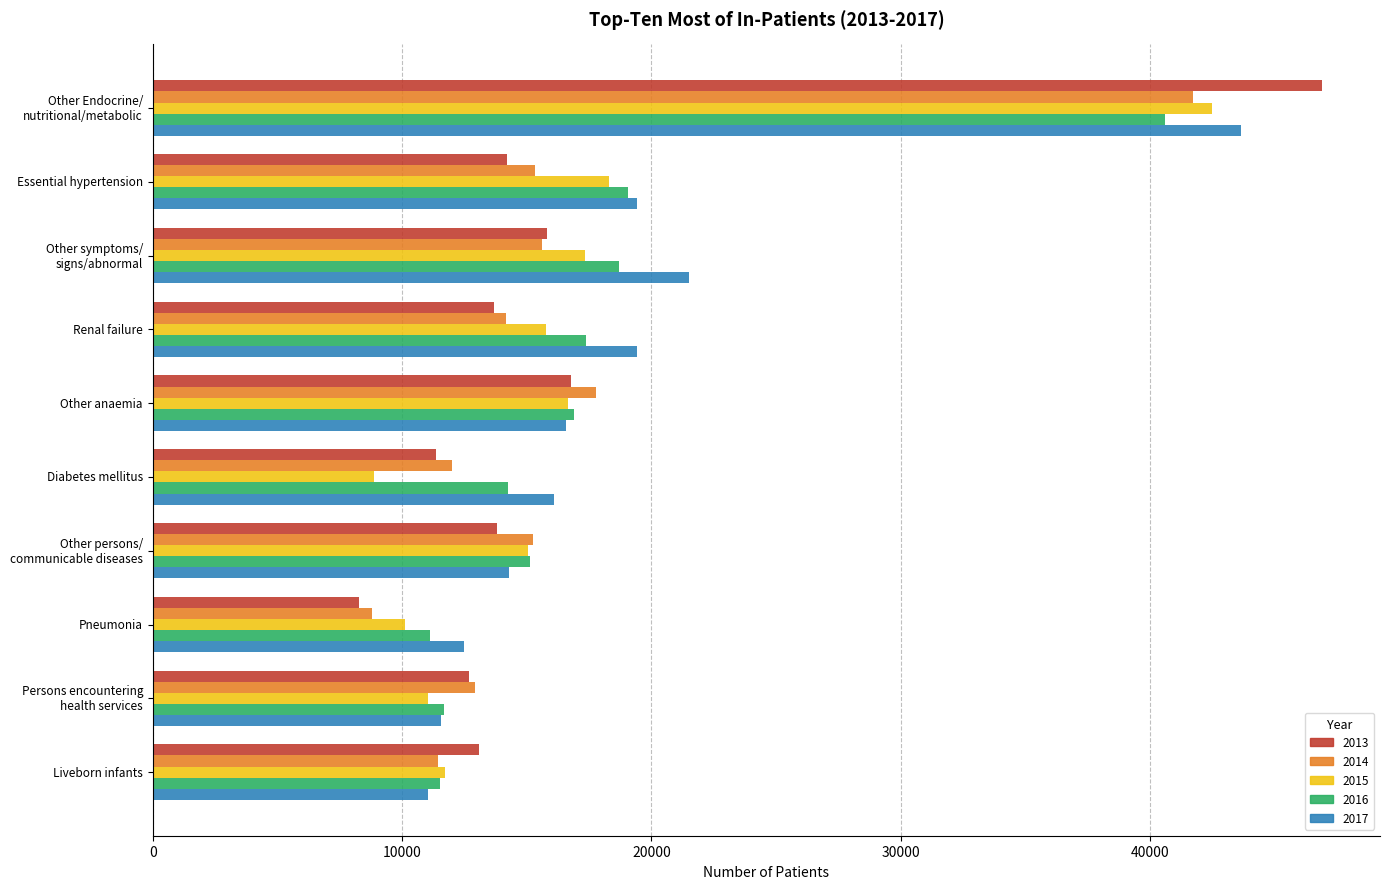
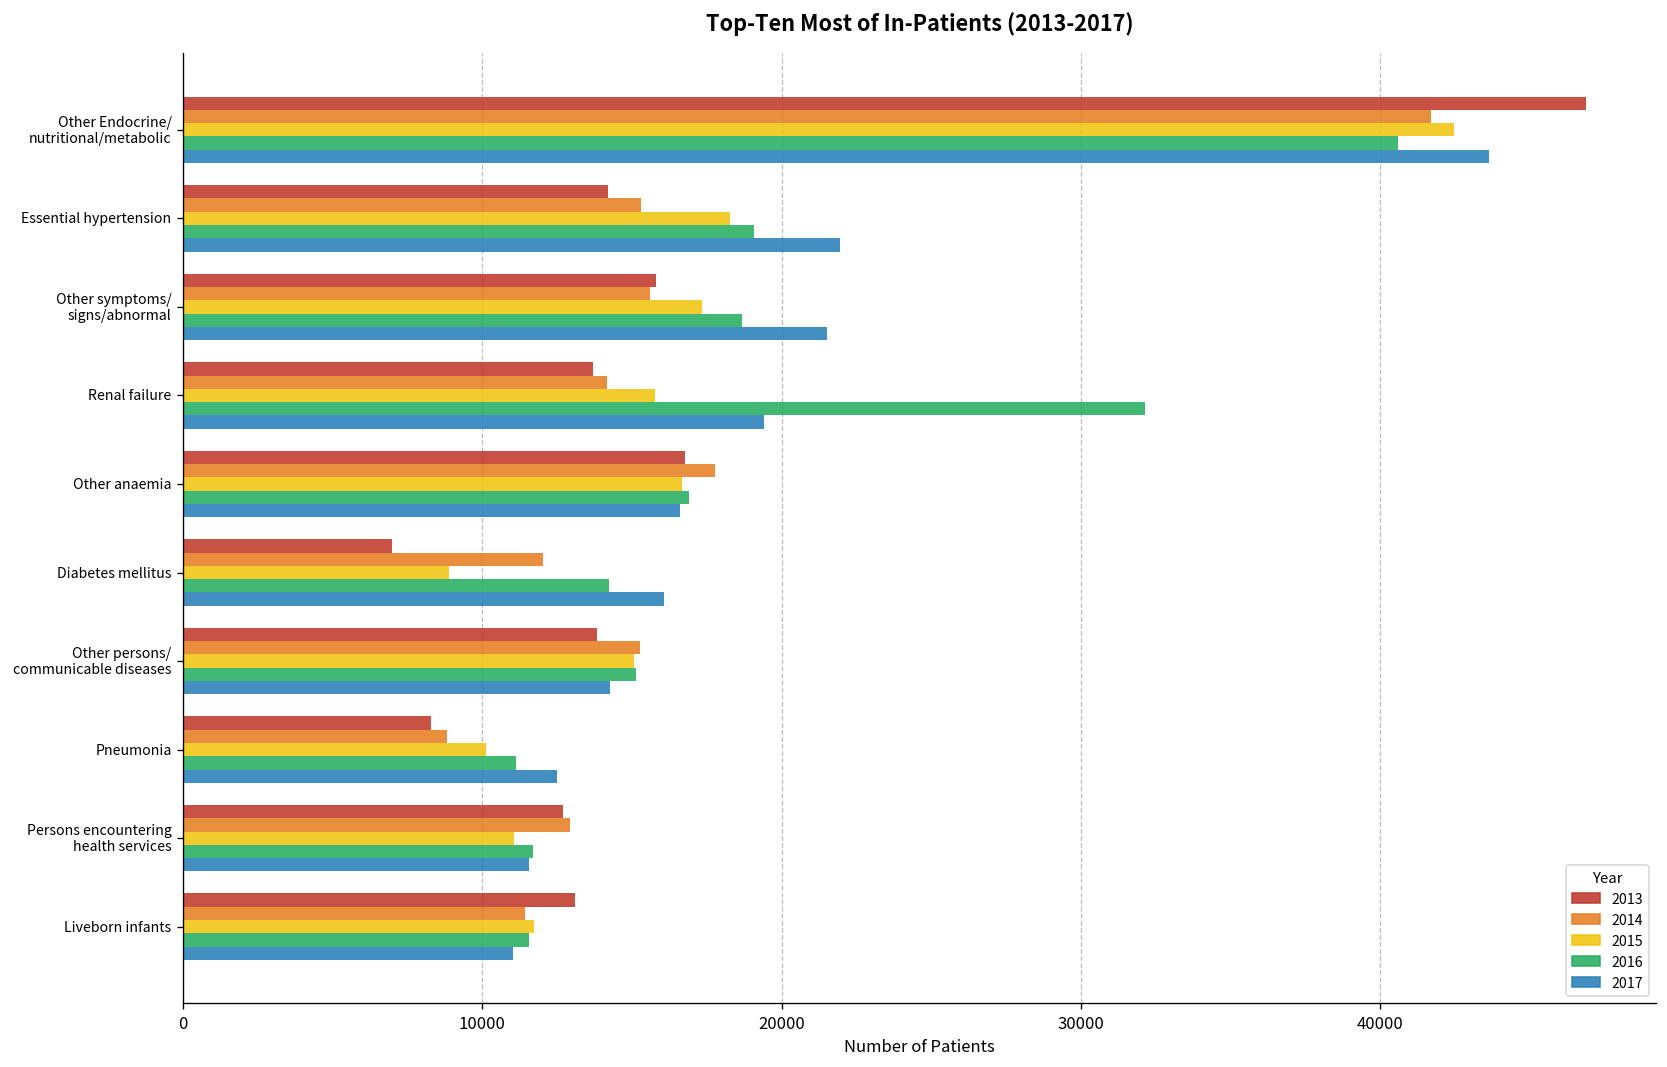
  {
    "2013": {
      "Other Endocrine/ nutritional/metabolic": 46900,
      "Essential hypertension": 14200,
      "Other symptoms/ signs/abnormal": 15800,
      "Renal failure": 13700,
      "Other anaemia": 16800,
-     "Diabetes mellitus": 11400,
+     "Diabetes mellitus": 7000,
      "Other persons/ communicable diseases": 13800,
      "Pneumonia": 8300,
      "Persons encountering health services": 12700,
      "Liveborn infants": 13100
    },
    "2014": {
      "Other Endocrine/ nutritional/metabolic": 41700,
      "Essential hypertension": 15300,
      "Other symptoms/ signs/abnormal": 15600,
      "Renal failure": 14200,
      "Other anaemia": 17800,
      "Diabetes mellitus": 12000,
      "Other persons/ communicable diseases": 15300,
      "Pneumonia": 8800,
      "Persons encountering health services": 12900,
      "Liveborn infants": 11400
    },
    "2015": {
      "Other Endocrine/ nutritional/metabolic": 42500,
      "Essential hypertension": 18300,
      "Other symptoms/ signs/abnormal": 17400,
      "Renal failure": 15800,
      "Other anaemia": 16700,
      "Diabetes mellitus": 8900,
      "Other persons/ communicable diseases": 15100,
      "Pneumonia": 10100,
      "Persons encountering health services": 11100,
      "Liveborn infants": 11700
    },
    "2016": {
      "Other Endocrine/ nutritional/metabolic": 40600,
      "Essential hypertension": 19100,
      "Other symptoms/ signs/abnormal": 18700,
-     "Renal failure": 17400,
+     "Renal failure": 32200,
      "Other anaemia": 16900,
      "Diabetes mellitus": 14200,
      "Other persons/ communicable diseases": 15100,
      "Pneumonia": 11100,
      "Persons encountering health services": 11700,
      "Liveborn infants": 11500
    },
    "2017": {
      "Other Endocrine/ nutritional/metabolic": 43700,
-     "Essential hypertension": 19400,
+     "Essential hypertension": 22000,
      "Other symptoms/ signs/abnormal": 21500,
      "Renal failure": 19400,
      "Other anaemia": 16600,
      "Diabetes mellitus": 16100,
      "Other persons/ communicable diseases": 14300,
      "Pneumonia": 12500,
      "Persons encountering health services": 11600,
      "Liveborn infants": 11000
    }
  }
